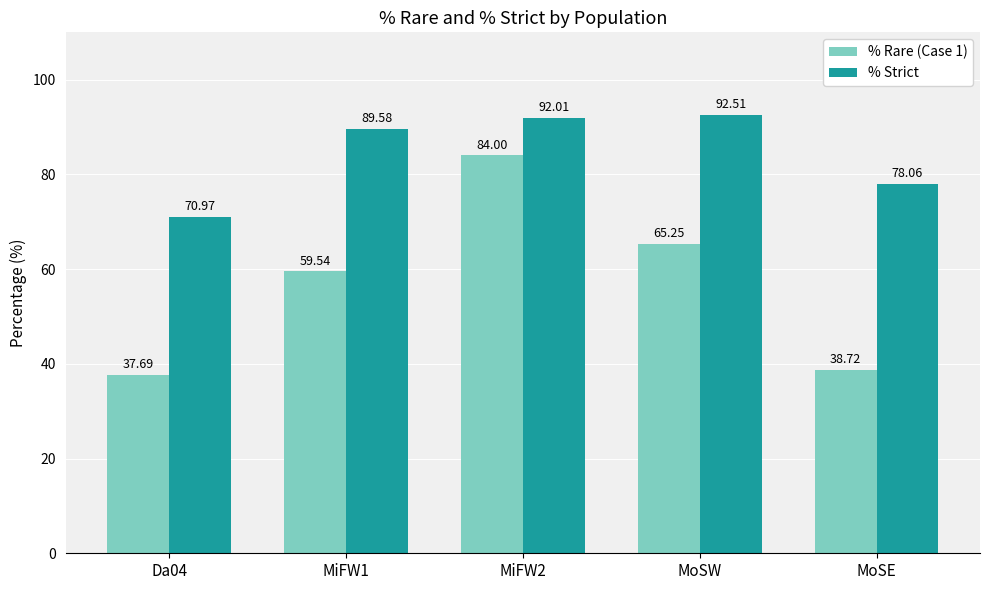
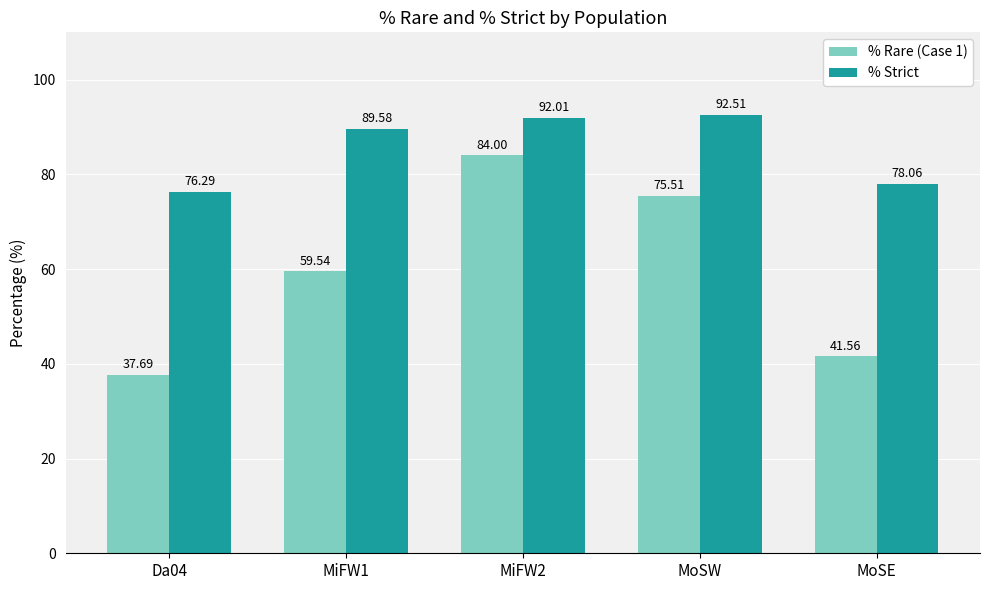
  {
    "% Rare (Case 1)": {
      "Da04": 37.69,
      "MiFW1": 59.54,
      "MiFW2": 84.00,
-     "MoSW": 65.25,
-     "MoSE": 38.72
+     "MoSW": 75.51,
+     "MoSE": 41.56
    },
    "% Strict": {
-     "Da04": 70.97,
+     "Da04": 76.29,
      "MiFW1": 89.58,
      "MiFW2": 92.01,
      "MoSW": 92.51,
      "MoSE": 78.06
    }
  }
